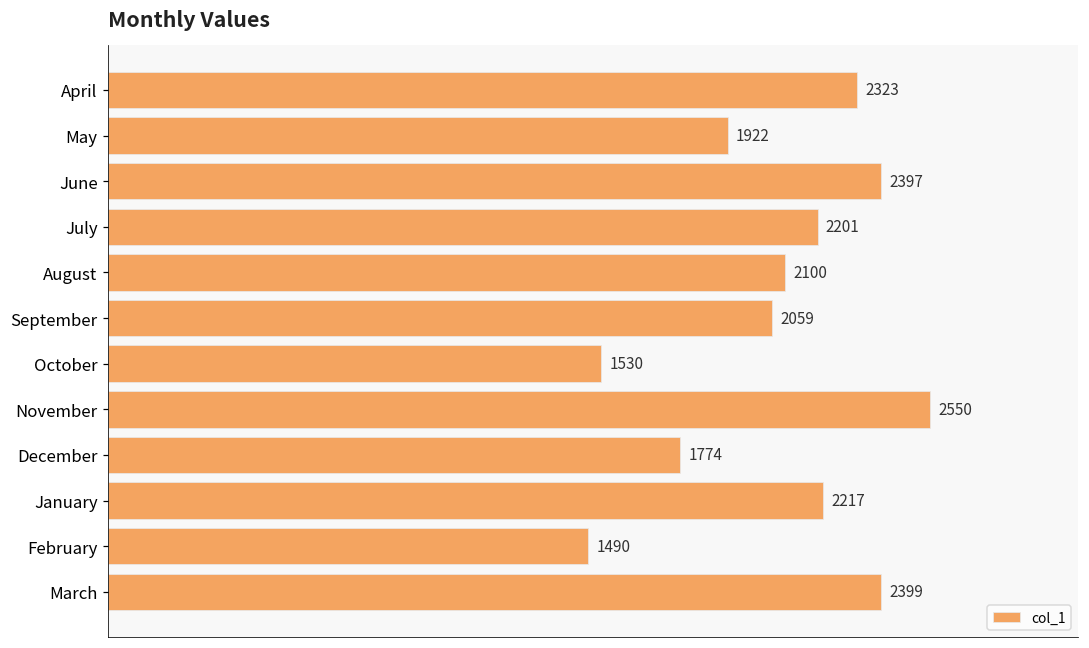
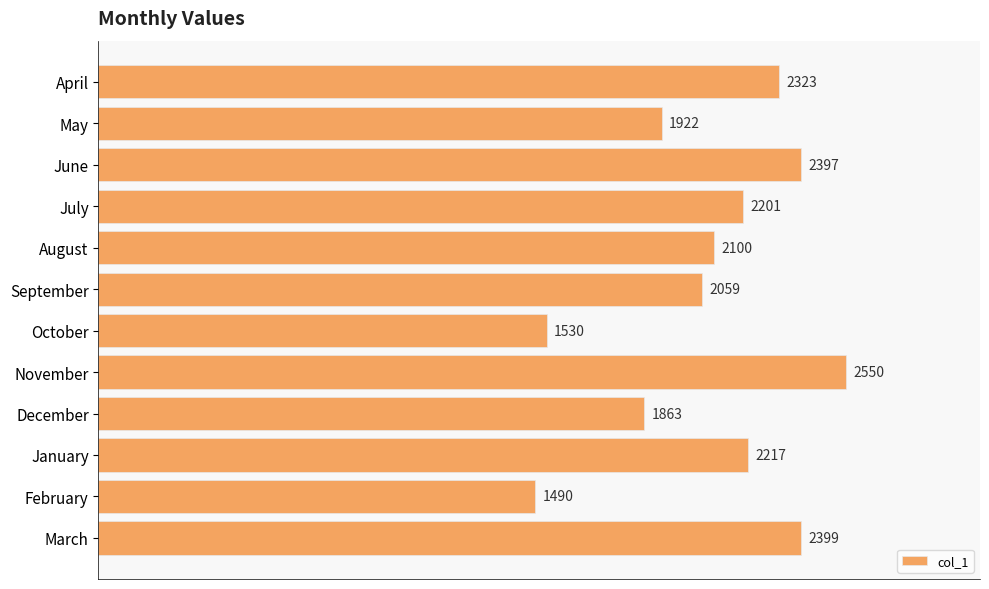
  {
    "April": 2323,
    "May": 1922,
    "June": 2397,
    "July": 2201,
    "August": 2100,
    "September": 2059,
    "October": 1530,
    "November": 2550,
-   "December": 1774,
+   "December": 1863,
    "January": 2217,
    "February": 1490,
    "March": 2399
  }
